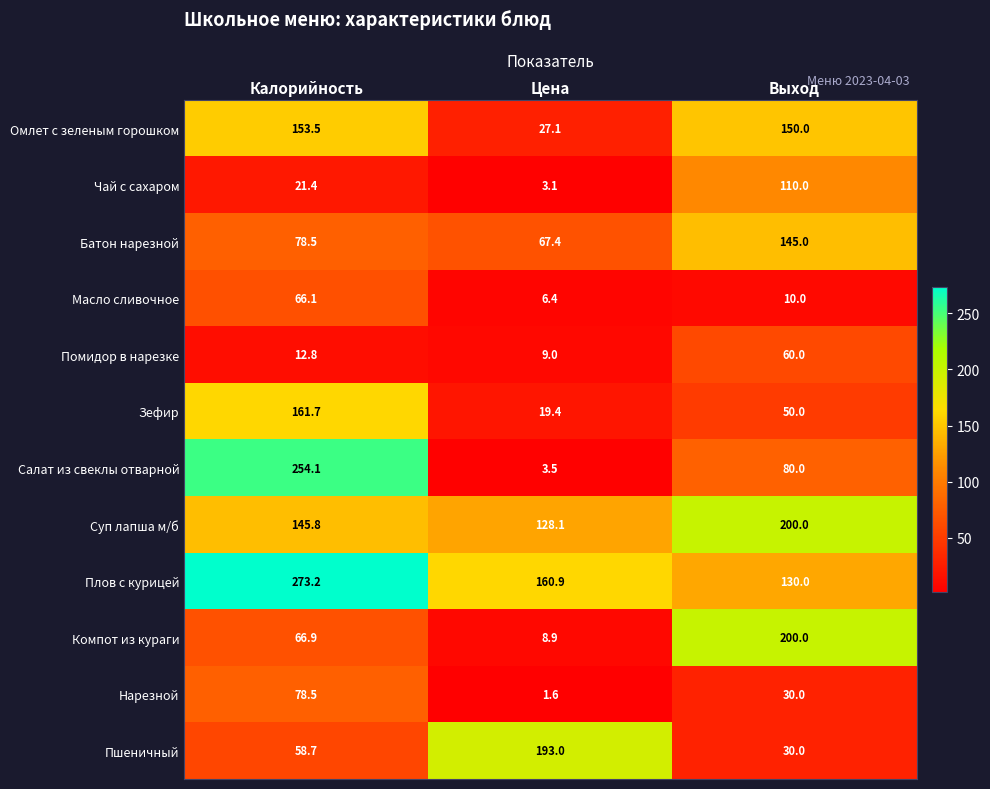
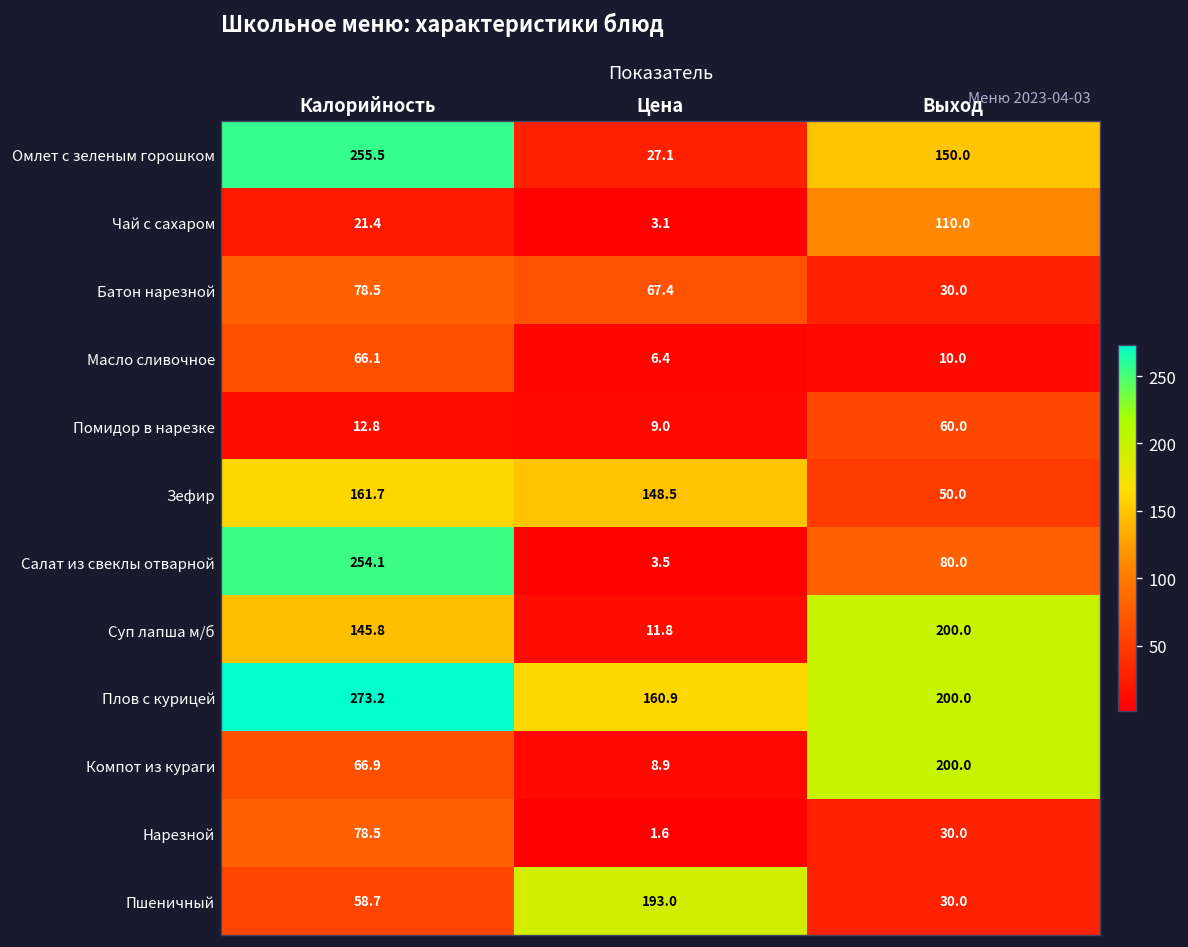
  {
    "Омлет с зеленым горошком": {
-     "Калорийность": 153.5,
+     "Калорийность": 255.5,
      "Цена": 27.1,
      "Выход": 150.0
    },
    "Чай с сахаром": {
      "Калорийность": 21.4,
      "Цена": 3.1,
      "Выход": 110.0
    },
    "Батон нарезной": {
      "Калорийность": 78.5,
      "Цена": 67.4,
-     "Выход": 145.0
+     "Выход": 30.0
    },
    "Масло сливочное": {
      "Калорийность": 66.1,
      "Цена": 6.4,
      "Выход": 10.0
    },
    "Помидор в нарезке": {
      "Калорийность": 12.8,
      "Цена": 9.0,
      "Выход": 60.0
    },
    "Зефир": {
      "Калорийность": 161.7,
-     "Цена": 19.4,
+     "Цена": 148.5,
      "Выход": 50.0
    },
    "Салат из свеклы отварной": {
      "Калорийность": 254.1,
      "Цена": 3.5,
      "Выход": 80.0
    },
    "Суп лапша м/б": {
      "Калорийность": 145.8,
-     "Цена": 128.1,
+     "Цена": 11.8,
      "Выход": 200.0
    },
    "Плов с курицей": {
      "Калорийность": 273.2,
      "Цена": 160.9,
-     "Выход": 130.0
+     "Выход": 200.0
    },
    "Компот из кураги": {
      "Калорийность": 66.9,
      "Цена": 8.9,
      "Выход": 200.0
    },
    "Нарезной": {
      "Калорийность": 78.5,
      "Цена": 1.6,
      "Выход": 30.0
    },
    "Пшеничный": {
      "Калорийность": 58.7,
      "Цена": 193.0,
      "Выход": 30.0
    }
  }
